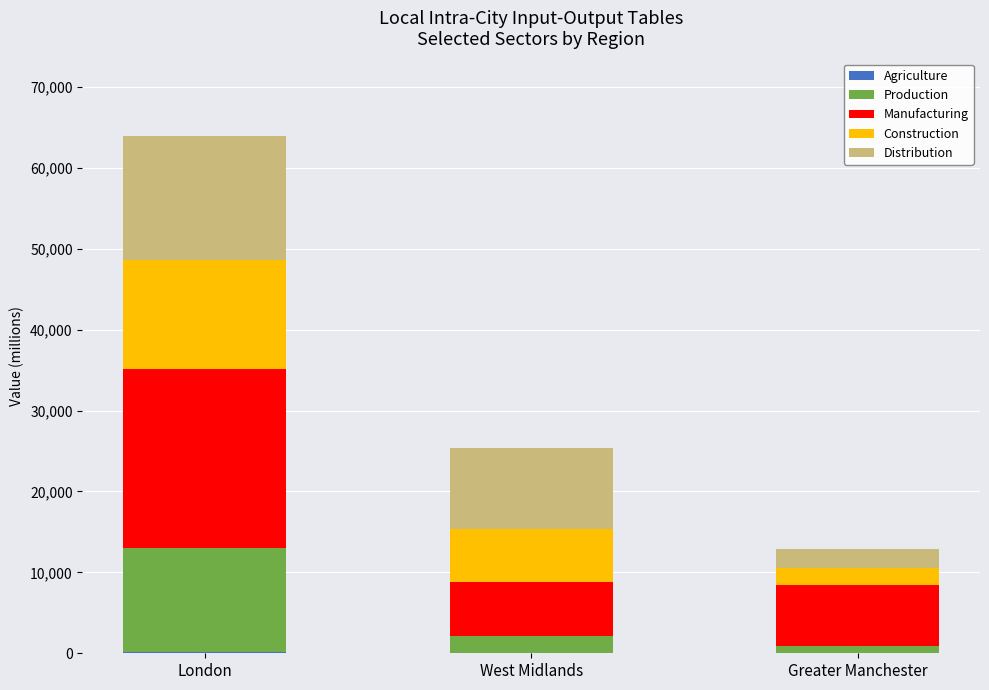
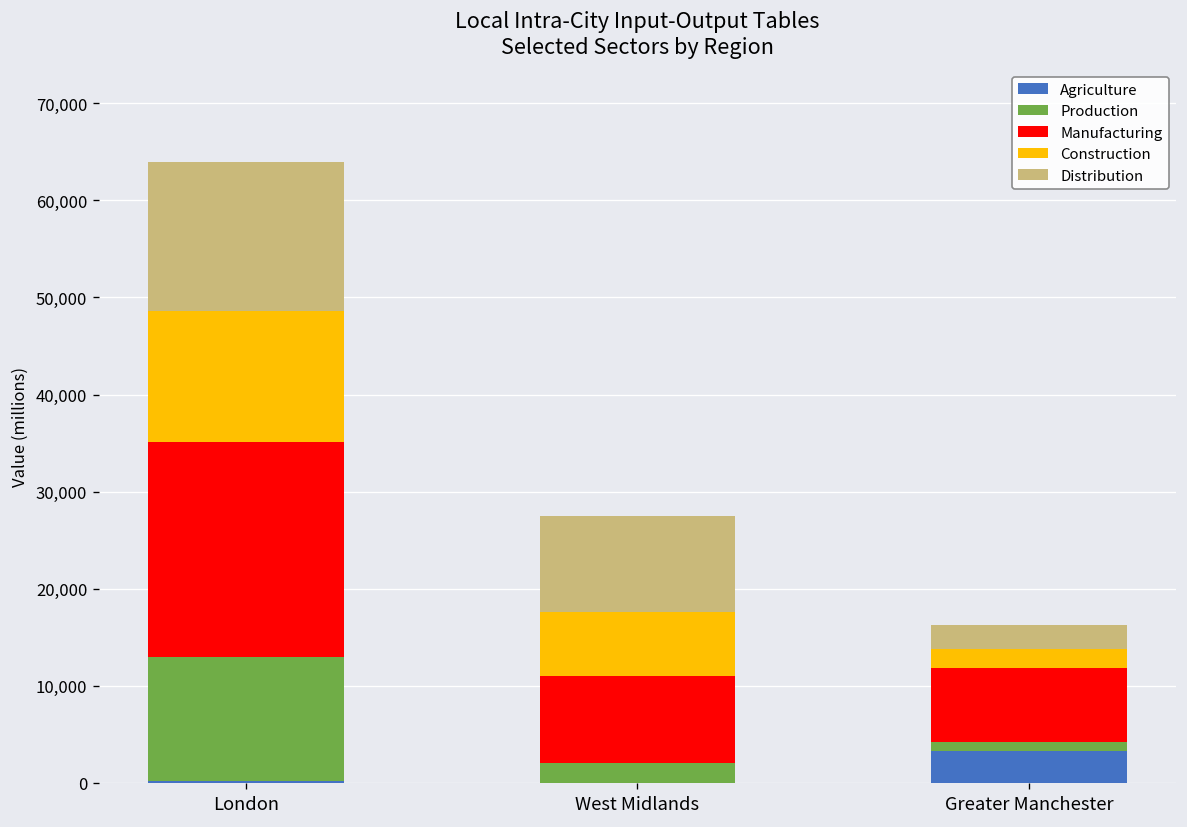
  {
    "Agriculture": {
-     "Greater Manchester": "0"
+     "Greater Manchester": "3,000"
    },
    "Production": {
      "London": "13,000",
      "West Midlands": "2,000",
      "Greater Manchester": "1,000"
    },
    "Manufacturing": {
      "London": "22,000",
-     "West Midlands": "7,000",
+     "West Midlands": "9,000",
      "Greater Manchester": "8,000"
    },
    "Construction": {
      "London": "14,000",
      "West Midlands": "7,000",
      "Greater Manchester": "2,000"
    },
    "Distribution": {
      "London": "15,000",
      "West Midlands": "10,000",
      "Greater Manchester": "2,000"
    }
  }
